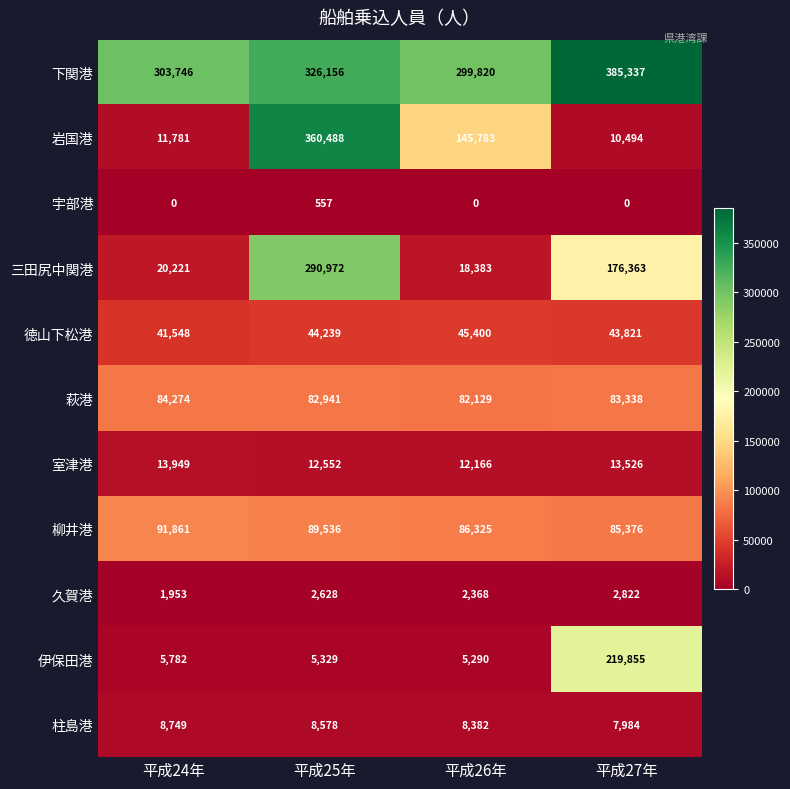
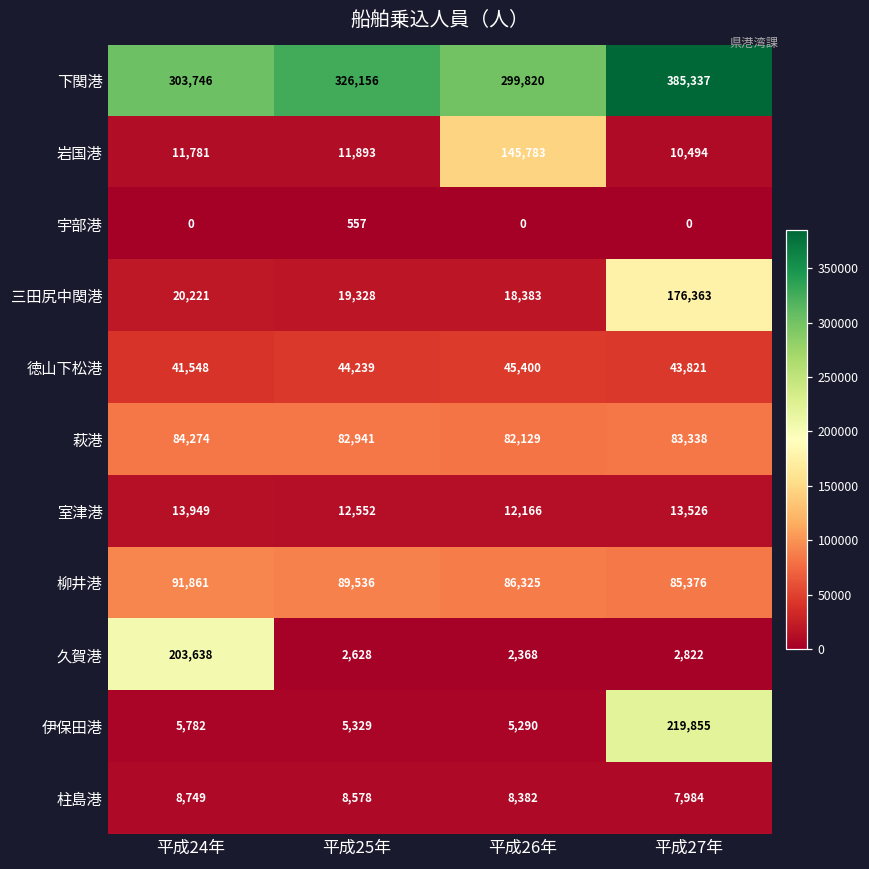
  {
    "下関港": {
      "平成24年": "303,746",
      "平成25年": "326,156",
      "平成26年": "299,820",
      "平成27年": "385,337"
    },
    "岩国港": {
      "平成24年": "11,781",
-     "平成25年": "360,488",
+     "平成25年": "11,893",
      "平成26年": "145,783",
      "平成27年": "10,494"
    },
    "宇部港": {
      "平成24年": "0",
      "平成25年": "557",
      "平成26年": "0",
      "平成27年": "0"
    },
    "三田尻中関港": {
      "平成24年": "20,221",
-     "平成25年": "290,972",
+     "平成25年": "19,328",
      "平成26年": "18,383",
      "平成27年": "176,363"
    },
    "徳山下松港": {
      "平成24年": "41,548",
      "平成25年": "44,239",
      "平成26年": "45,400",
      "平成27年": "43,821"
    },
    "萩港": {
      "平成24年": "84,274",
      "平成25年": "82,941",
      "平成26年": "82,129",
      "平成27年": "83,338"
    },
    "室津港": {
      "平成24年": "13,949",
      "平成25年": "12,552",
      "平成26年": "12,166",
      "平成27年": "13,526"
    },
    "柳井港": {
      "平成24年": "91,861",
      "平成25年": "89,536",
      "平成26年": "86,325",
      "平成27年": "85,376"
    },
    "久賀港": {
-     "平成24年": "1,953",
+     "平成24年": "203,638",
      "平成25年": "2,628",
      "平成26年": "2,368",
      "平成27年": "2,822"
    },
    "伊保田港": {
      "平成24年": "5,782",
      "平成25年": "5,329",
      "平成26年": "5,290",
      "平成27年": "219,855"
    },
    "柱島港": {
      "平成24年": "8,749",
      "平成25年": "8,578",
      "平成26年": "8,382",
      "平成27年": "7,984"
    }
  }
